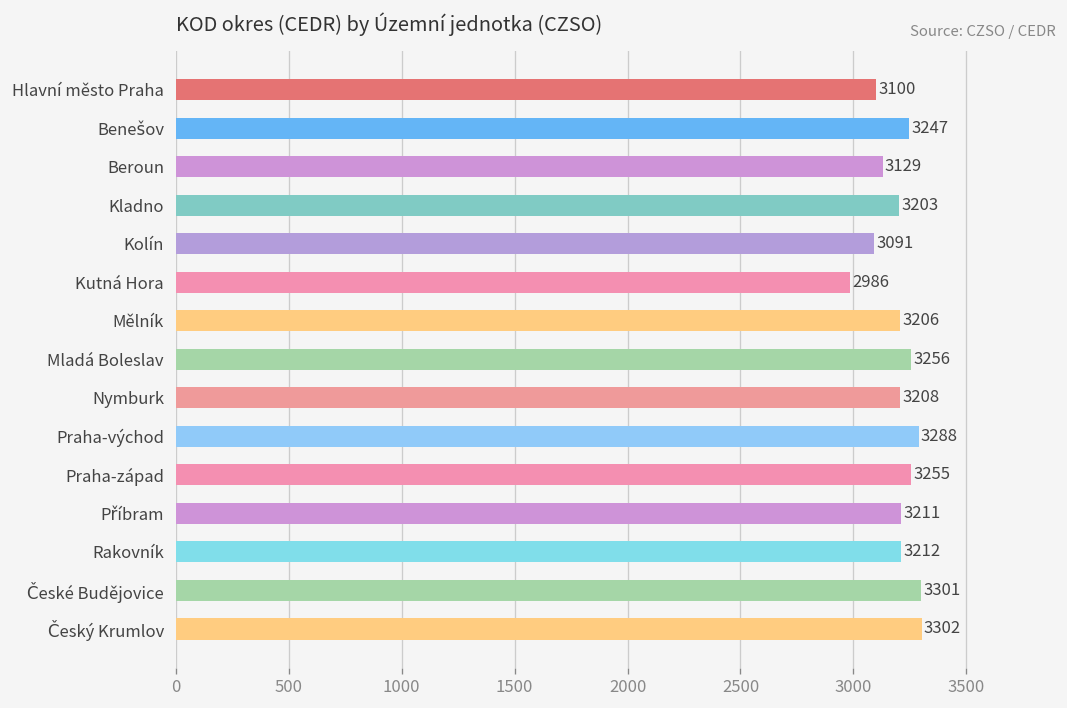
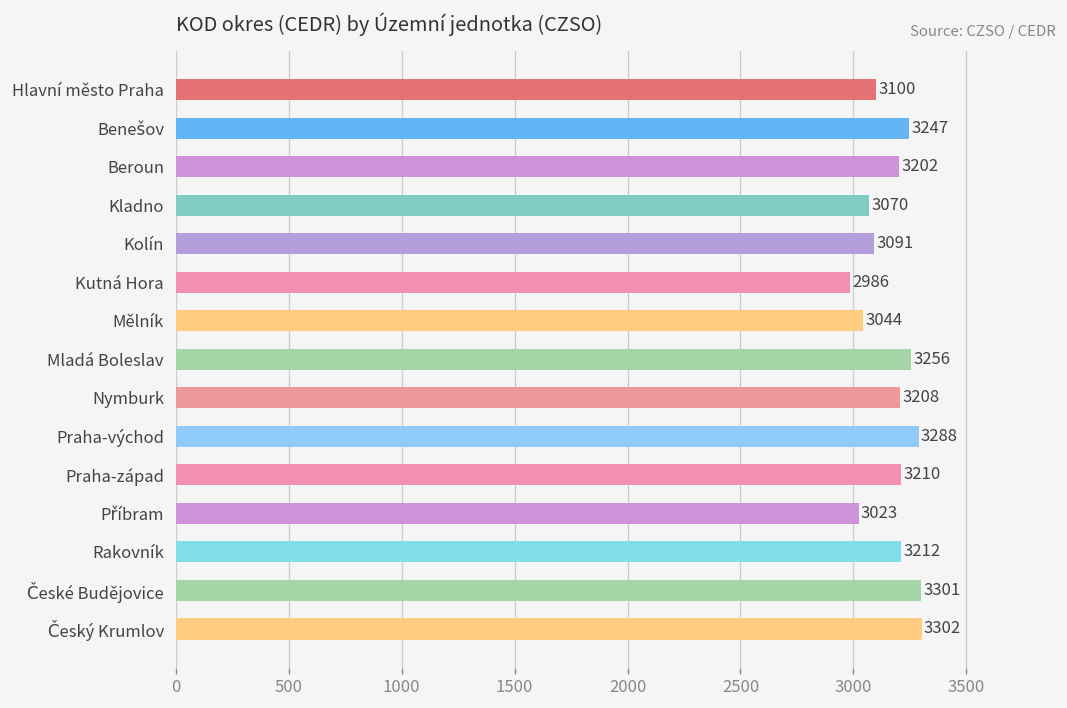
  {
    "Hlavní město Praha": 3100,
    "Benešov": 3247,
-   "Beroun": 3129,
-   "Kladno": 3203,
+   "Beroun": 3202,
+   "Kladno": 3070,
    "Kolín": 3091,
    "Kutná Hora": 2986,
-   "Mělník": 3206,
+   "Mělník": 3044,
    "Mladá Boleslav": 3256,
    "Nymburk": 3208,
    "Praha-východ": 3288,
-   "Praha-západ": 3255,
-   "Příbram": 3211,
+   "Praha-západ": 3210,
+   "Příbram": 3023,
    "Rakovník": 3212,
    "České Budějovice": 3301,
    "Český Krumlov": 3302
  }
